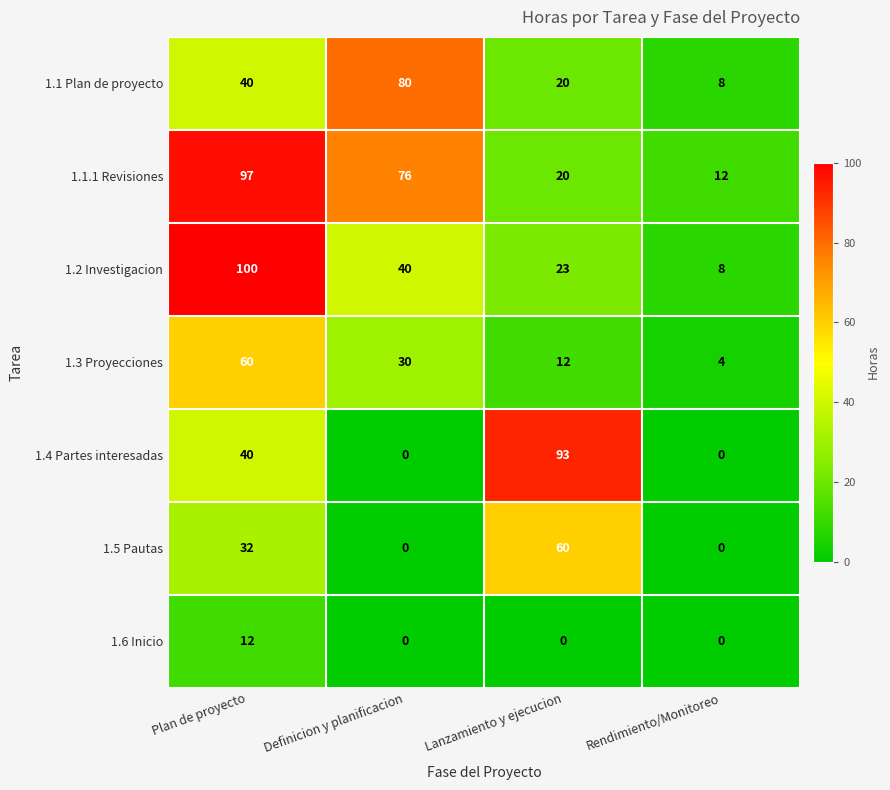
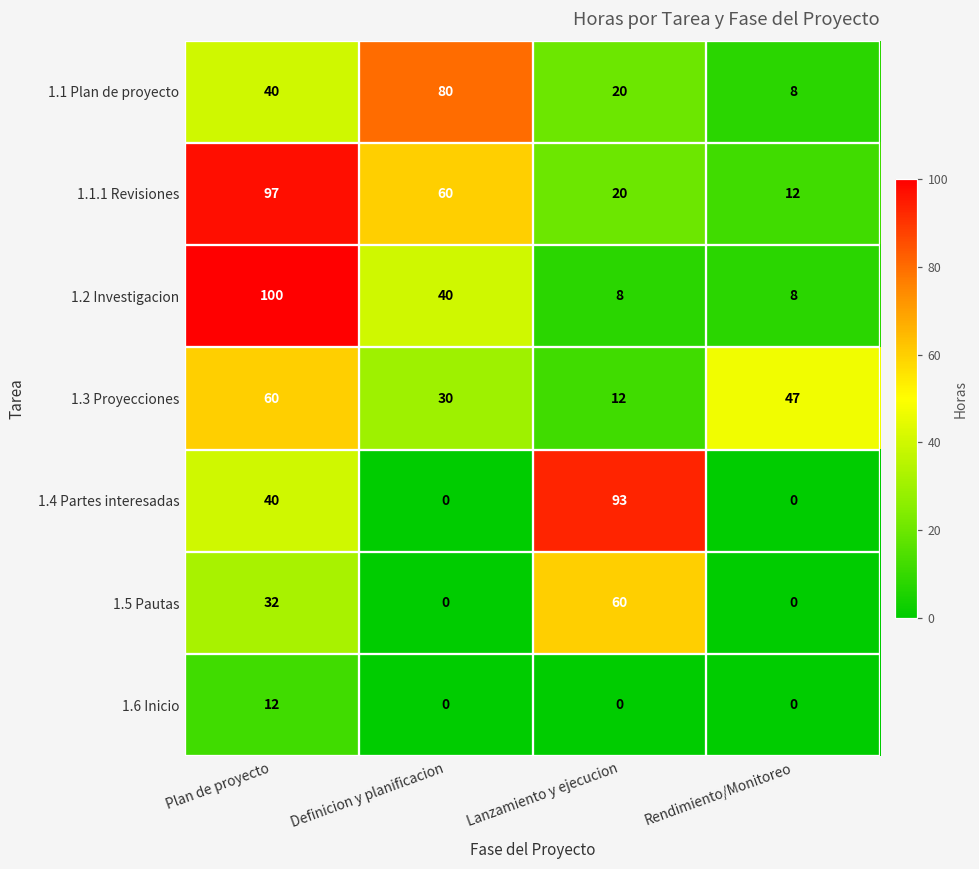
  {
    "1.1 Plan de proyecto": {
      "Plan de proyecto": 40,
      "Definicion y planificacion": 80,
      "Lanzamiento y ejecucion": 20,
      "Rendimiento/Monitoreo": 8
    },
    "1.1.1 Revisiones": {
      "Plan de proyecto": 97,
-     "Definicion y planificacion": 76,
+     "Definicion y planificacion": 60,
      "Lanzamiento y ejecucion": 20,
      "Rendimiento/Monitoreo": 12
    },
    "1.2 Investigacion": {
      "Plan de proyecto": 100,
      "Definicion y planificacion": 40,
-     "Lanzamiento y ejecucion": 23,
+     "Lanzamiento y ejecucion": 8,
      "Rendimiento/Monitoreo": 8
    },
    "1.3 Proyecciones": {
      "Plan de proyecto": 60,
      "Definicion y planificacion": 30,
      "Lanzamiento y ejecucion": 12,
-     "Rendimiento/Monitoreo": 4
+     "Rendimiento/Monitoreo": 47
    },
    "1.4 Partes interesadas": {
      "Plan de proyecto": 40,
      "Definicion y planificacion": 0,
      "Lanzamiento y ejecucion": 93,
      "Rendimiento/Monitoreo": 0
    },
    "1.5 Pautas": {
      "Plan de proyecto": 32,
      "Definicion y planificacion": 0,
      "Lanzamiento y ejecucion": 60,
      "Rendimiento/Monitoreo": 0
    },
    "1.6 Inicio": {
      "Plan de proyecto": 12,
      "Definicion y planificacion": 0,
      "Lanzamiento y ejecucion": 0,
      "Rendimiento/Monitoreo": 0
    }
  }
